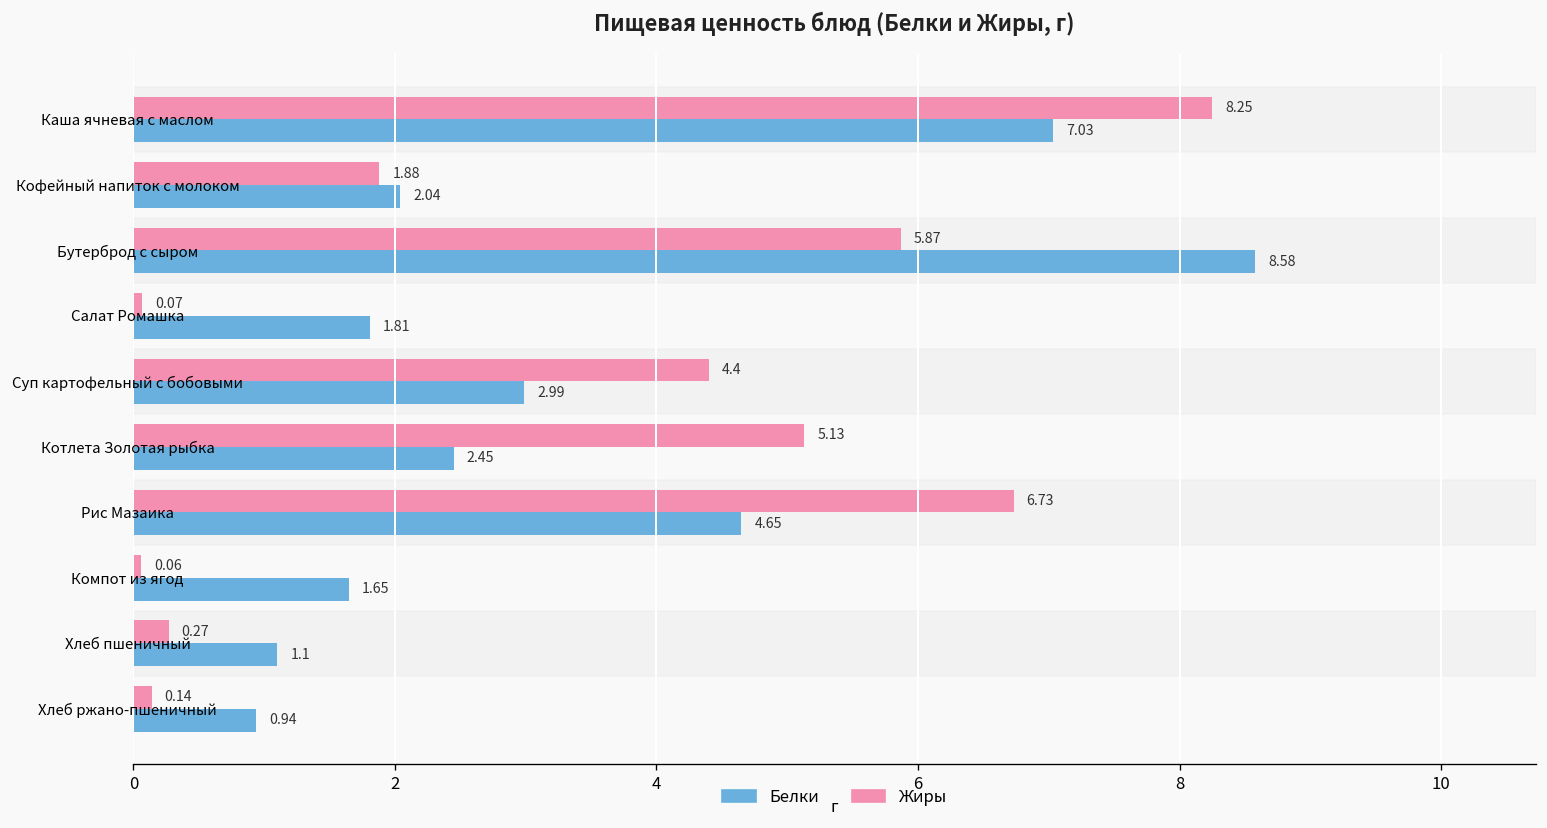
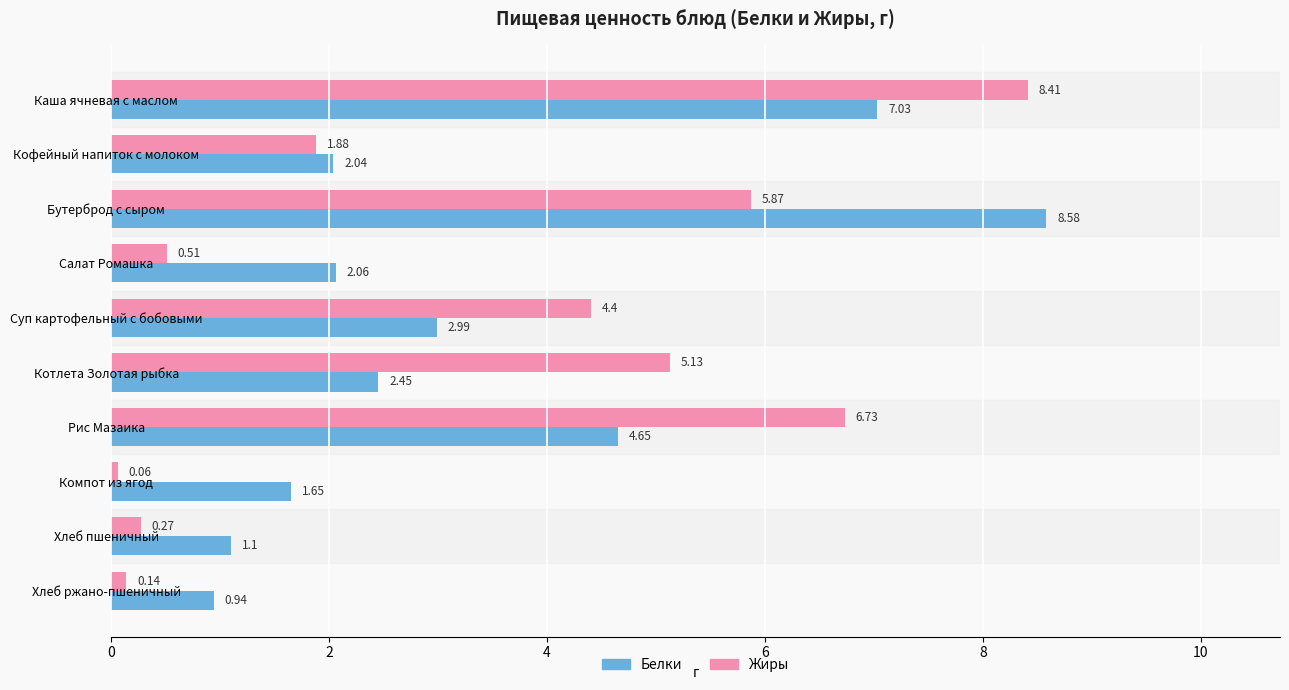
  {
    "Белки": {
      "Каша ячневая с маслом": 7.03,
      "Кофейный напиток с молоком": 2.04,
      "Бутерброд с сыром": 8.58,
-     "Салат Ромашка": 1.81,
+     "Салат Ромашка": 2.06,
      "Суп картофельный с бобовыми": 2.99,
      "Котлета Золотая рыбка": 2.45,
      "Рис Мазаика": 4.65,
      "Компот из ягод": 1.65,
      "Хлеб пшеничный": 1.1,
      "Хлеб ржано-пшеничный": 0.94
    },
    "Жиры": {
-     "Каша ячневая с маслом": 8.25,
+     "Каша ячневая с маслом": 8.41,
      "Кофейный напиток с молоком": 1.88,
      "Бутерброд с сыром": 5.87,
-     "Салат Ромашка": 0.07,
+     "Салат Ромашка": 0.51,
      "Суп картофельный с бобовыми": 4.4,
      "Котлета Золотая рыбка": 5.13,
      "Рис Мазаика": 6.73,
      "Компот из ягод": 0.06,
      "Хлеб пшеничный": 0.27,
      "Хлеб ржано-пшеничный": 0.14
    }
  }
